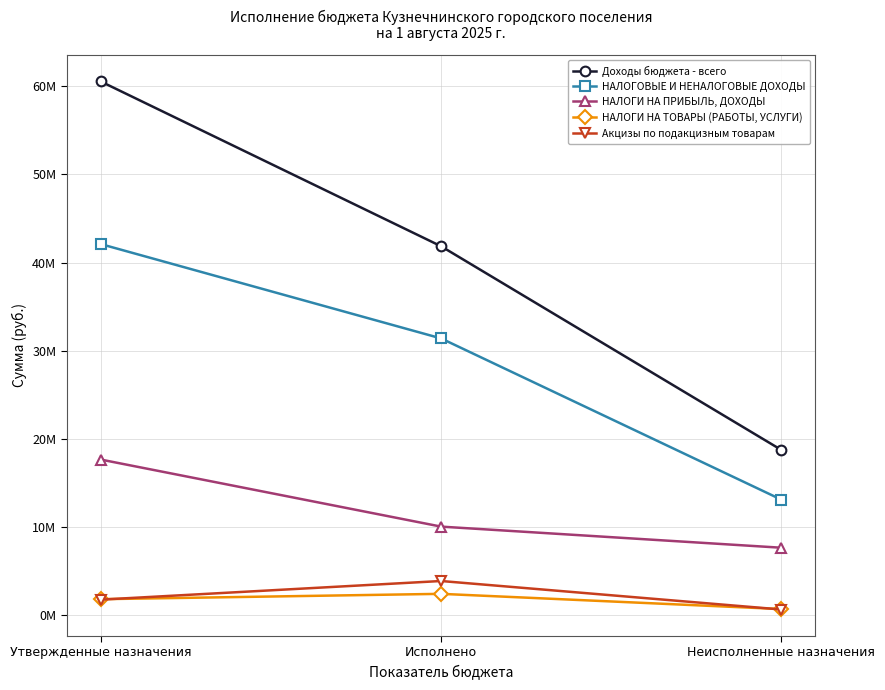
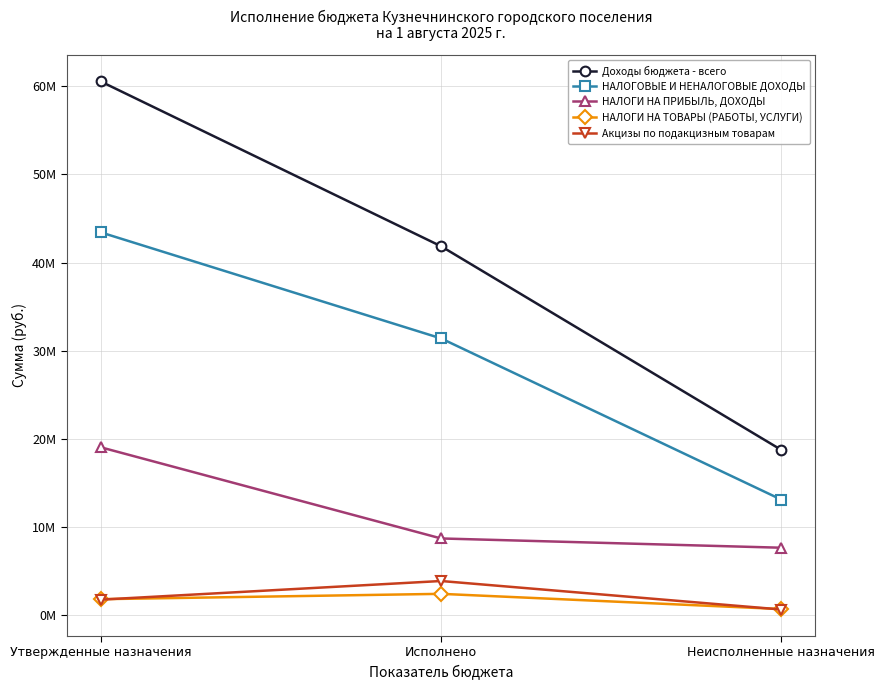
  {
    "Доходы бюджета - всего": {
      "Утвержденные назначения": 61000000,
      "Исполнено": 42000000,
      "Неисполненные назначения": 19000000
    },
    "НАЛОГОВЫЕ И НЕНАЛОГОВЫЕ ДОХОДЫ": {
-     "Утвержденные назначения": 42000000,
+     "Утвержденные назначения": 43000000,
      "Исполнено": 31000000,
      "Неисполненные назначения": 13000000
    },
    "НАЛОГИ НА ПРИБЫЛЬ, ДОХОДЫ": {
-     "Утвержденные назначения": 18000000,
-     "Исполнено": 10000000,
+     "Утвержденные назначения": 19000000,
+     "Исполнено": 9000000,
      "Неисполненные назначения": 8000000
    },
    "НАЛОГИ НА ТОВАРЫ (РАБОТЫ, УСЛУГИ)": {
      "Исполнено": 2000000
    },
    "Акцизы по подакцизным товарам": {
      "Исполнено": 4000000
    }
  }
